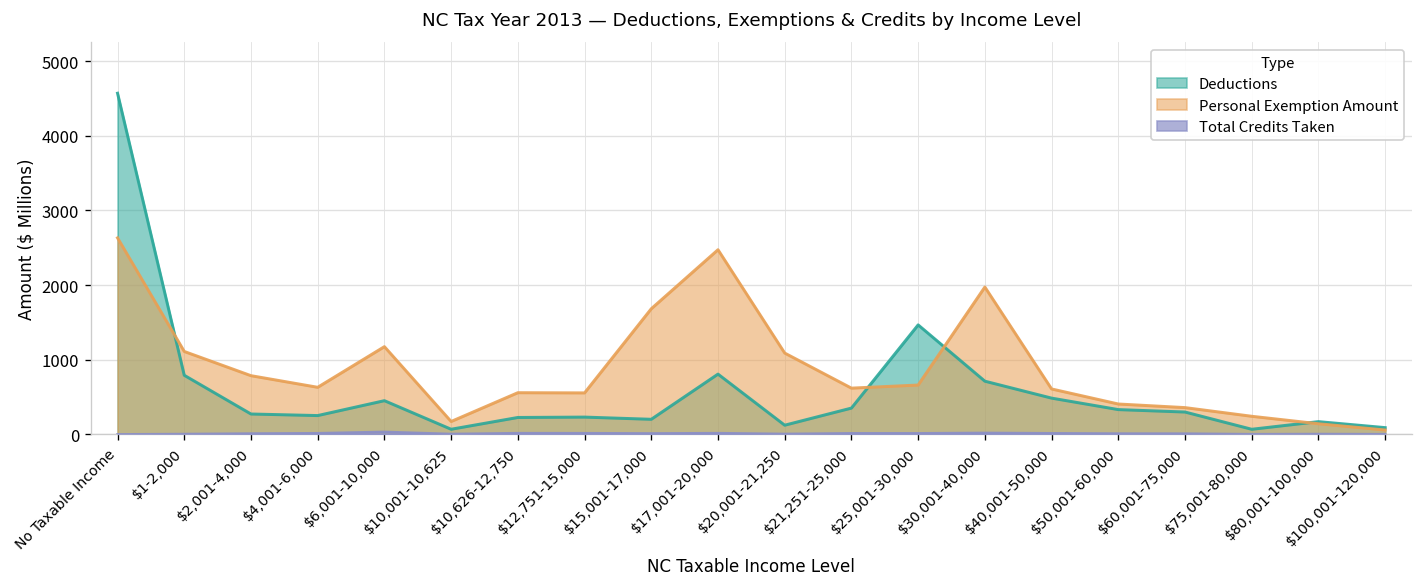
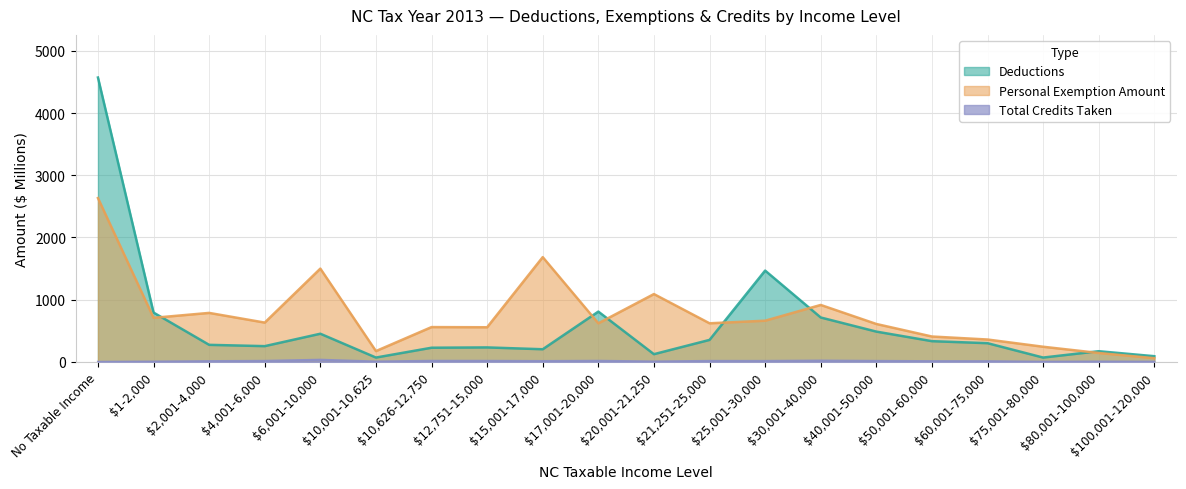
  {
    "Deductions": {
      "No Taxable Income": 4600,
      "$1-2,000": 800,
      "$2,001-4,000": 300,
      "$4,001-6,000": 300,
      "$6,001-10,000": 500,
      "$10,001-10,625": 100,
      "$10,626-12,750": 200,
      "$12,751-15,000": 200,
      "$15,001-17,000": 200,
      "$17,001-20,000": 800,
      "$20,001-21,250": 100,
      "$21,251-25,000": 400,
      "$25,001-30,000": 1500,
      "$30,001-40,000": 700,
      "$40,001-50,000": 500,
      "$50,001-60,000": 300,
      "$60,001-75,000": 300,
      "$75,001-80,000": 100
    },
    "Personal Exemption Amount": {
      "No Taxable Income": 2600,
-     "$1-2,000": 1100,
+     "$1-2,000": 700,
      "$2,001-4,000": 800,
      "$4,001-6,000": 600,
-     "$6,001-10,000": 1200,
+     "$6,001-10,000": 1500,
      "$10,001-10,625": 200,
      "$10,626-12,750": 600,
      "$12,751-15,000": 600,
      "$15,001-17,000": 1700,
-     "$17,001-20,000": 2500,
+     "$17,001-20,000": 600,
      "$20,001-21,250": 1100,
      "$21,251-25,000": 600,
      "$25,001-30,000": 700,
-     "$30,001-40,000": 2000,
+     "$30,001-40,000": 900,
      "$40,001-50,000": 600,
      "$50,001-60,000": 400,
      "$60,001-75,000": 400,
      "$75,001-80,000": 200
    },
    "Total Credits Taken": {
      "No Taxable Income": 0,
      "$1-2,000": 0,
      "$2,001-4,000": 0,
      "$4,001-6,000": 0,
      "$6,001-10,000": 0,
      "$10,001-10,625": 0,
      "$10,626-12,750": 0,
      "$12,751-15,000": 0,
      "$15,001-17,000": 0,
      "$17,001-20,000": 0,
      "$20,001-21,250": 0,
      "$21,251-25,000": 0,
      "$25,001-30,000": 0,
      "$30,001-40,000": 0,
      "$40,001-50,000": 0,
      "$50,001-60,000": 0,
      "$60,001-75,000": 0,
      "$75,001-80,000": 0,
      "$80,001-100,000": 0,
      "$100,001-120,000": 0
    }
  }
